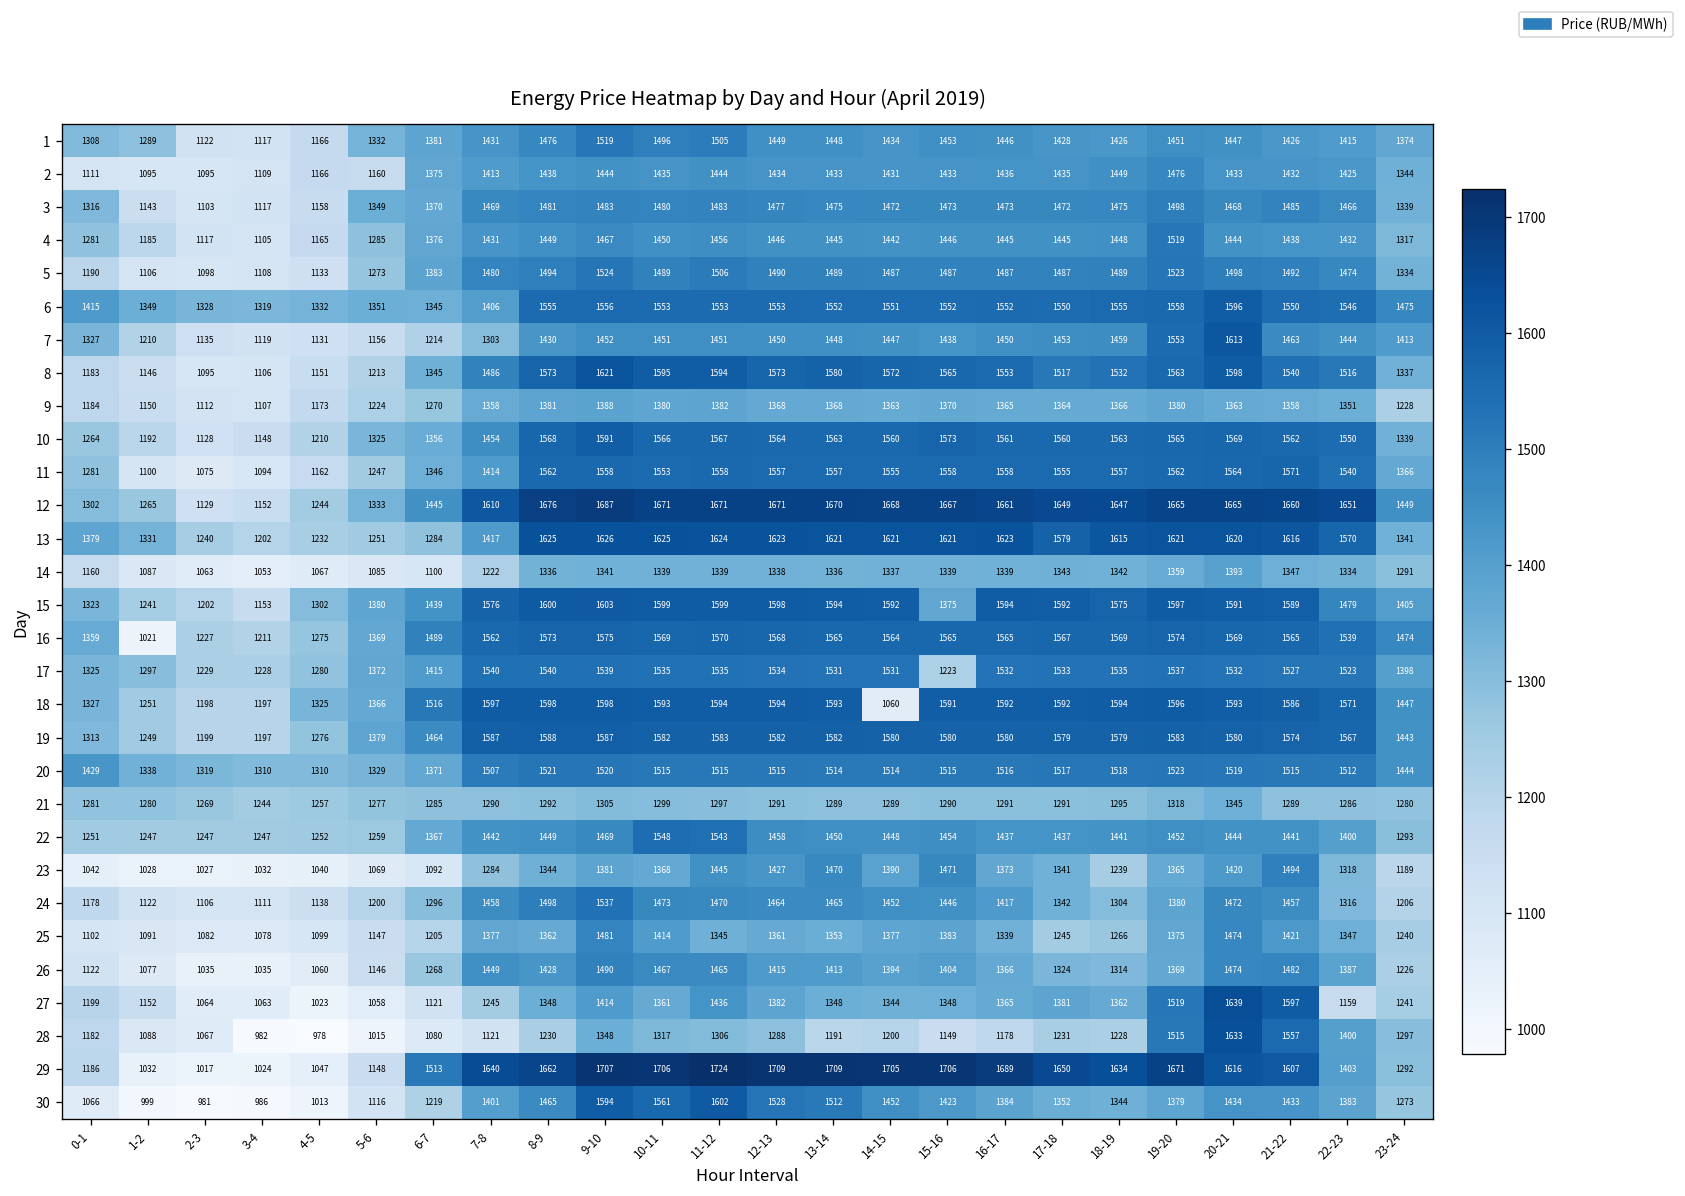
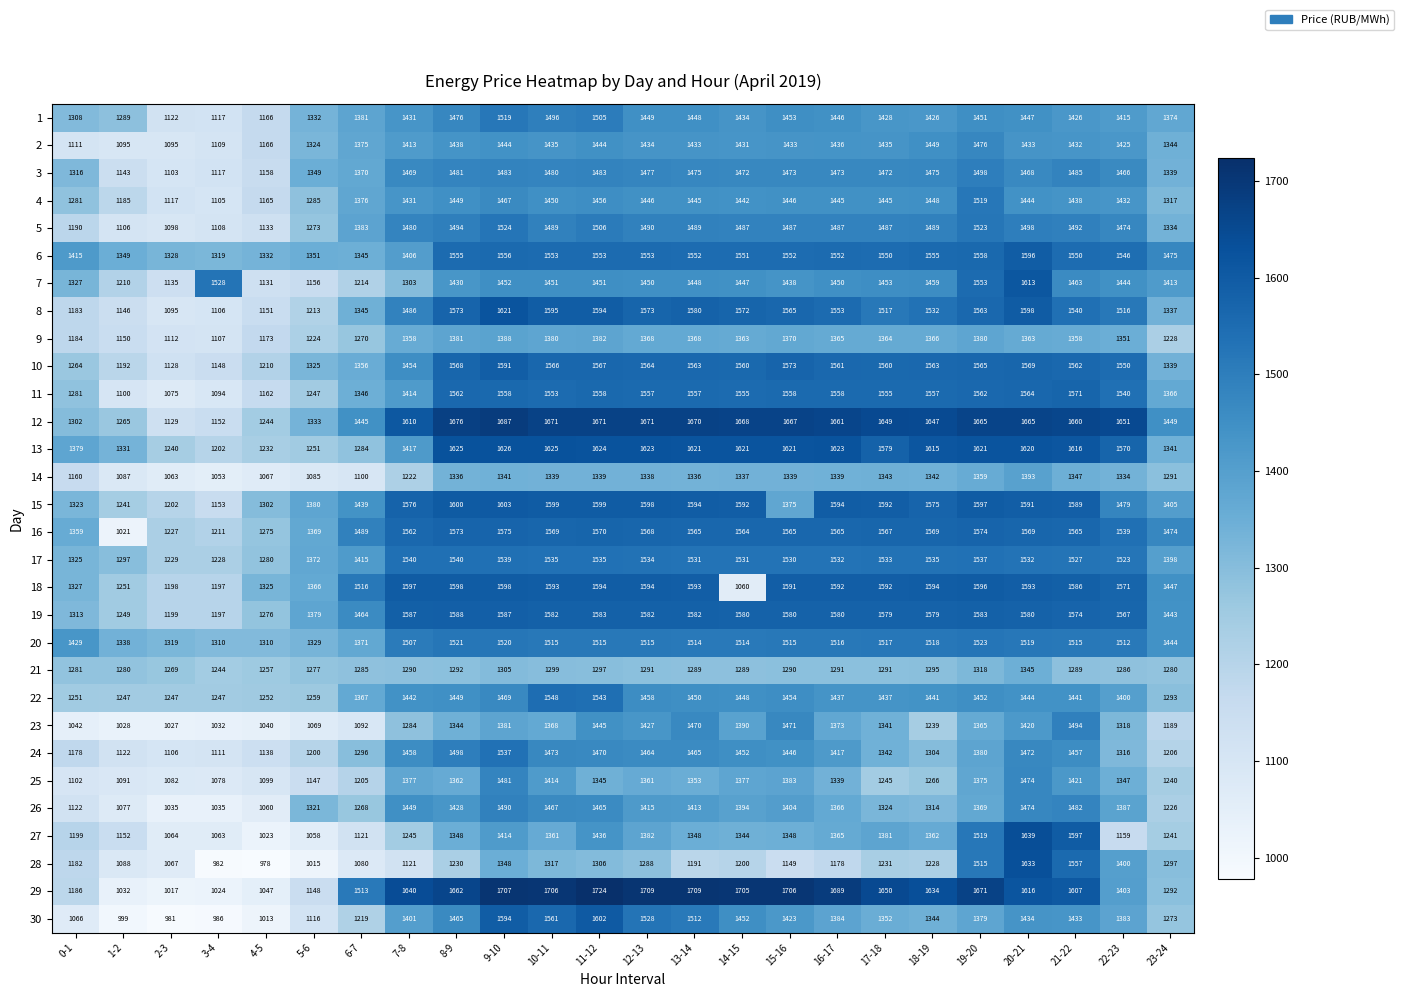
  {
    "2": {
      "0-1": 1111,
      "1-2": 1095,
      "2-3": 1095,
      "3-4": 1109,
      "4-5": 1166,
-     "5-6": 1160,
+     "5-6": 1324,
      "6-7": 1375,
      "7-8": 1413,
      "8-9": 1438,
      "9-10": 1444,
      "10-11": 1435,
      "11-12": 1444,
      "12-13": 1434,
      "13-14": 1433,
      "14-15": 1431,
      "15-16": 1433,
      "16-17": 1436,
      "17-18": 1435,
      "18-19": 1449,
      "19-20": 1476,
      "20-21": 1433,
      "21-22": 1432,
      "22-23": 1425,
      "23-24": 1344
    },
    "7": {
      "0-1": 1327,
      "1-2": 1210,
      "2-3": 1135,
-     "3-4": 1119,
+     "3-4": 1528,
      "4-5": 1131,
      "5-6": 1156,
      "6-7": 1214,
      "7-8": 1303,
      "8-9": 1430,
      "9-10": 1452,
      "10-11": 1451,
      "11-12": 1451,
      "12-13": 1450,
      "13-14": 1448,
      "14-15": 1447,
      "15-16": 1438,
      "16-17": 1450,
      "17-18": 1453,
      "18-19": 1459,
      "19-20": 1553,
      "20-21": 1613,
      "21-22": 1463,
      "22-23": 1444,
      "23-24": 1413
    },
    "17": {
      "0-1": 1325,
      "1-2": 1297,
      "2-3": 1229,
      "3-4": 1228,
      "4-5": 1280,
      "5-6": 1372,
      "6-7": 1415,
      "7-8": 1540,
      "8-9": 1540,
      "9-10": 1539,
      "10-11": 1535,
      "11-12": 1535,
      "12-13": 1534,
      "13-14": 1531,
      "14-15": 1531,
-     "15-16": 1223,
+     "15-16": 1530,
      "16-17": 1532,
      "17-18": 1533,
      "18-19": 1535,
      "19-20": 1537,
      "20-21": 1532,
      "21-22": 1527,
      "22-23": 1523,
      "23-24": 1398
    },
    "26": {
      "0-1": 1122,
      "1-2": 1077,
      "2-3": 1035,
      "3-4": 1035,
      "4-5": 1060,
-     "5-6": 1146,
+     "5-6": 1321,
      "6-7": 1268,
      "7-8": 1449,
      "8-9": 1428,
      "9-10": 1490,
      "10-11": 1467,
      "11-12": 1465,
      "12-13": 1415,
      "13-14": 1413,
      "14-15": 1394,
      "15-16": 1404,
      "16-17": 1366,
      "17-18": 1324,
      "18-19": 1314,
      "19-20": 1369,
      "20-21": 1474,
      "21-22": 1482,
      "22-23": 1387,
      "23-24": 1226
    }
  }
